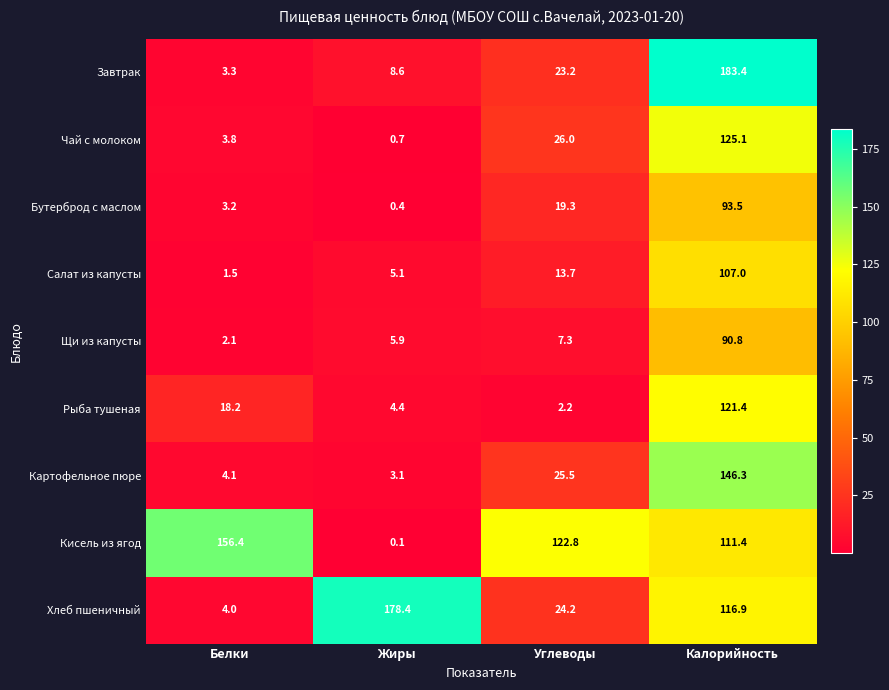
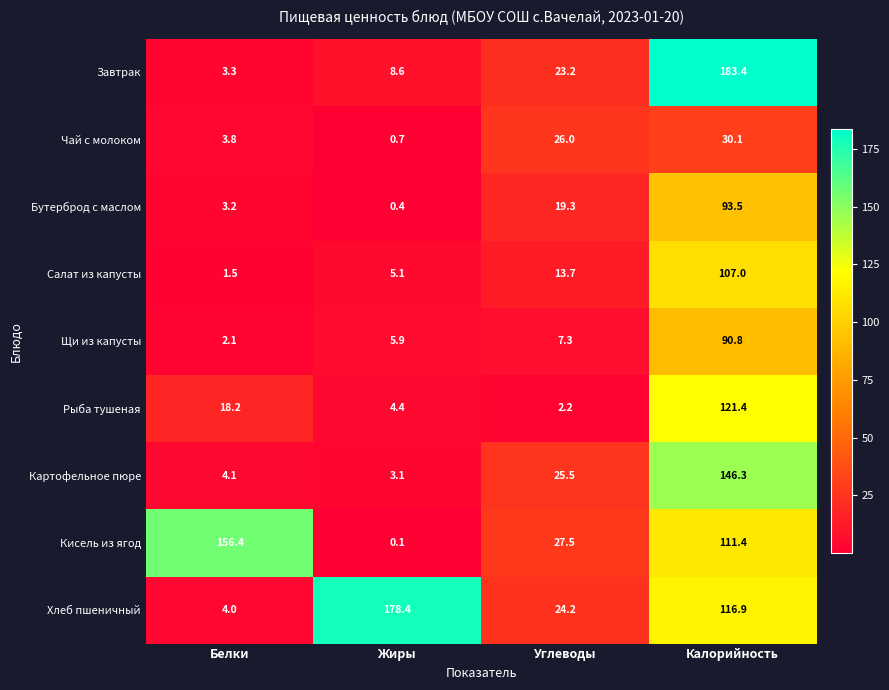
  {
    "Завтрак": {
      "Белки": 3.3,
      "Жиры": 8.6,
      "Углеводы": 23.2,
      "Калорийность": 183.4
    },
    "Чай с молоком": {
      "Белки": 3.8,
      "Жиры": 0.7,
      "Углеводы": 26.0,
-     "Калорийность": 125.1
+     "Калорийность": 30.1
    },
    "Бутерброд с маслом": {
      "Белки": 3.2,
      "Жиры": 0.4,
      "Углеводы": 19.3,
      "Калорийность": 93.5
    },
    "Салат из капусты": {
      "Белки": 1.5,
      "Жиры": 5.1,
      "Углеводы": 13.7,
      "Калорийность": 107.0
    },
    "Щи из капусты": {
      "Белки": 2.1,
      "Жиры": 5.9,
      "Углеводы": 7.3,
      "Калорийность": 90.8
    },
    "Рыба тушеная": {
      "Белки": 18.2,
      "Жиры": 4.4,
      "Углеводы": 2.2,
      "Калорийность": 121.4
    },
    "Картофельное пюре": {
      "Белки": 4.1,
      "Жиры": 3.1,
      "Углеводы": 25.5,
      "Калорийность": 146.3
    },
    "Кисель из ягод": {
      "Белки": 156.4,
      "Жиры": 0.1,
-     "Углеводы": 122.8,
+     "Углеводы": 27.5,
      "Калорийность": 111.4
    },
    "Хлеб пшеничный": {
      "Белки": 4.0,
      "Жиры": 178.4,
      "Углеводы": 24.2,
      "Калорийность": 116.9
    }
  }
